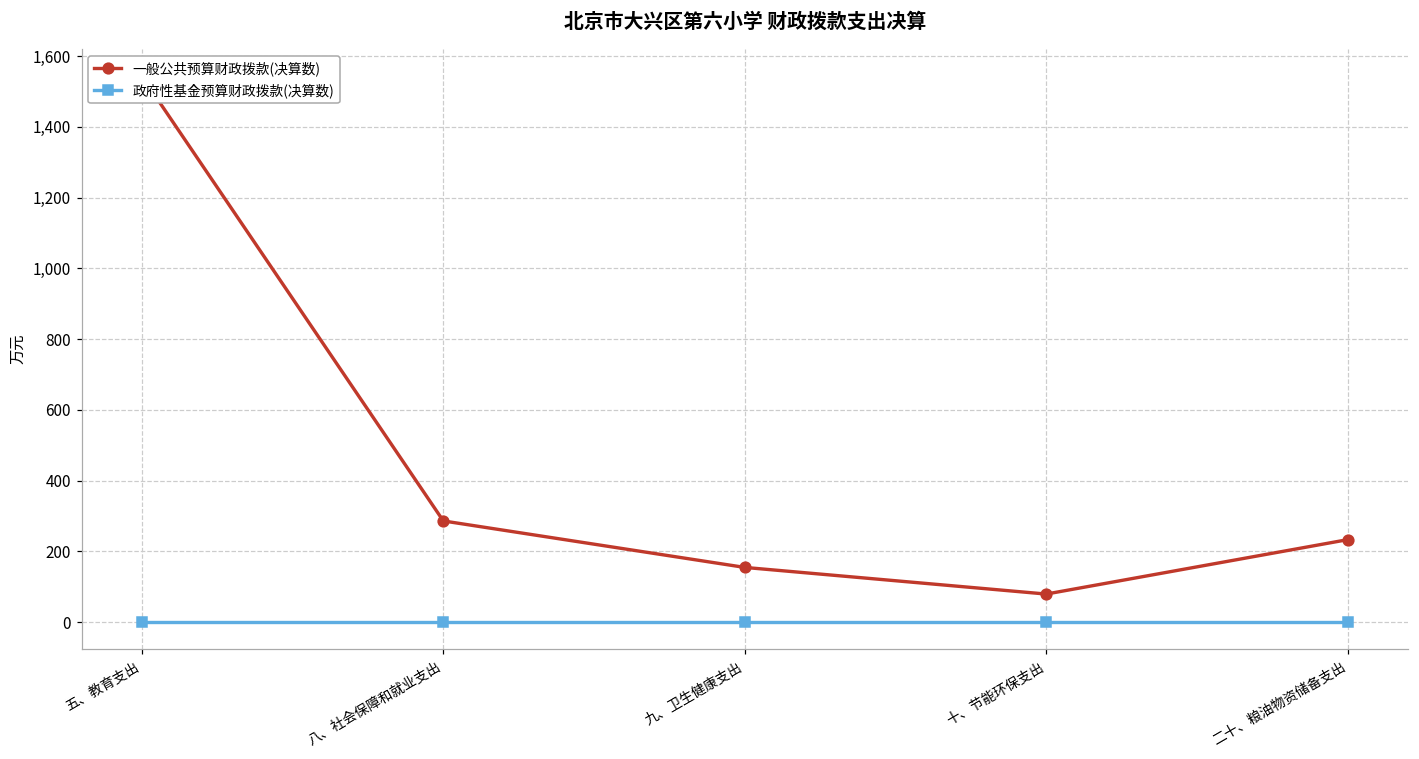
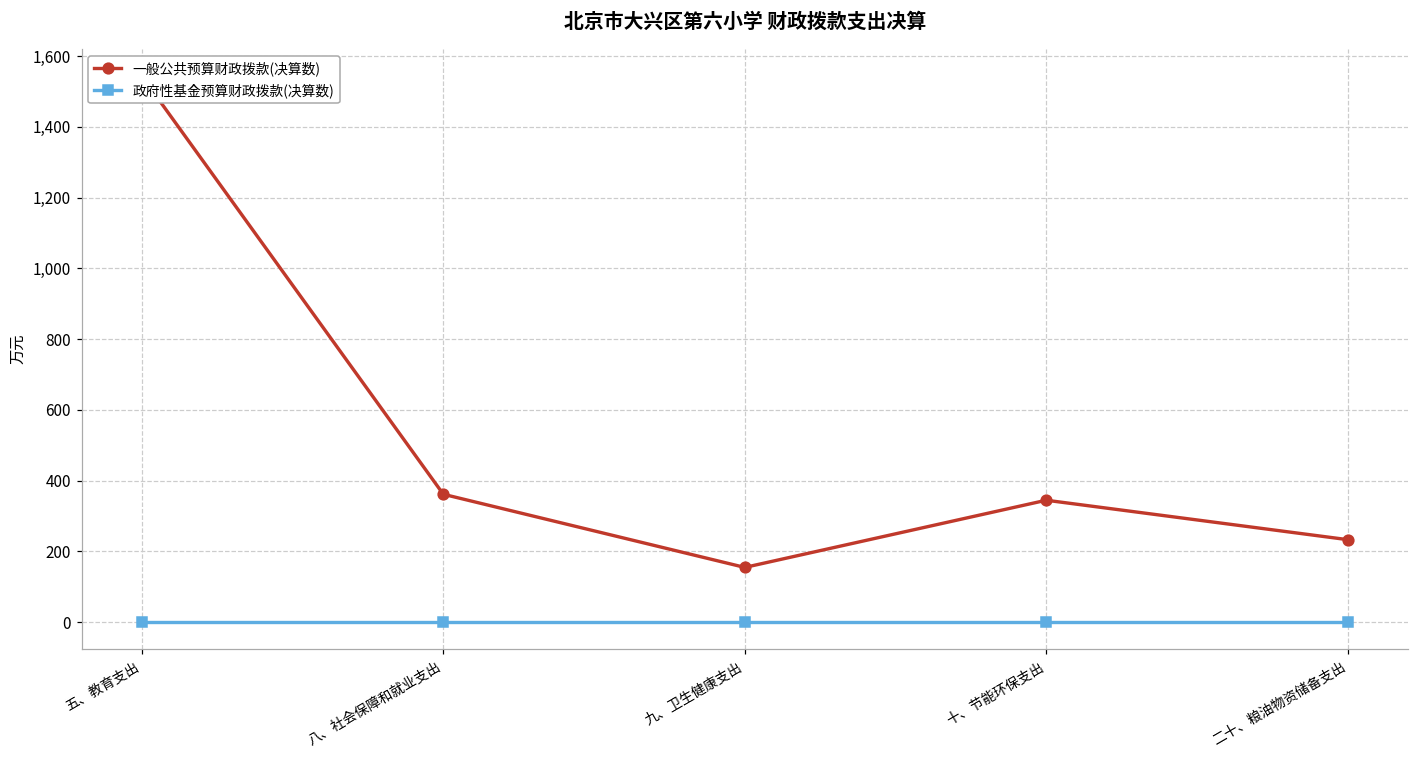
  {
    "一般公共预算财政拨款(决算数)": {
-     "八、社会保障和就业支出": 290,
+     "八、社会保障和就业支出": 360,
      "九、卫生健康支出": 150,
-     "十、节能环保支出": 80,
+     "十、节能环保支出": 340,
      "二十、粮油物资储备支出": 230
    },
    "政府性基金预算财政拨款(决算数)": {
      "五、教育支出": 0,
      "八、社会保障和就业支出": 0,
      "九、卫生健康支出": 0,
      "十、节能环保支出": 0,
      "二十、粮油物资储备支出": 0
    }
  }
